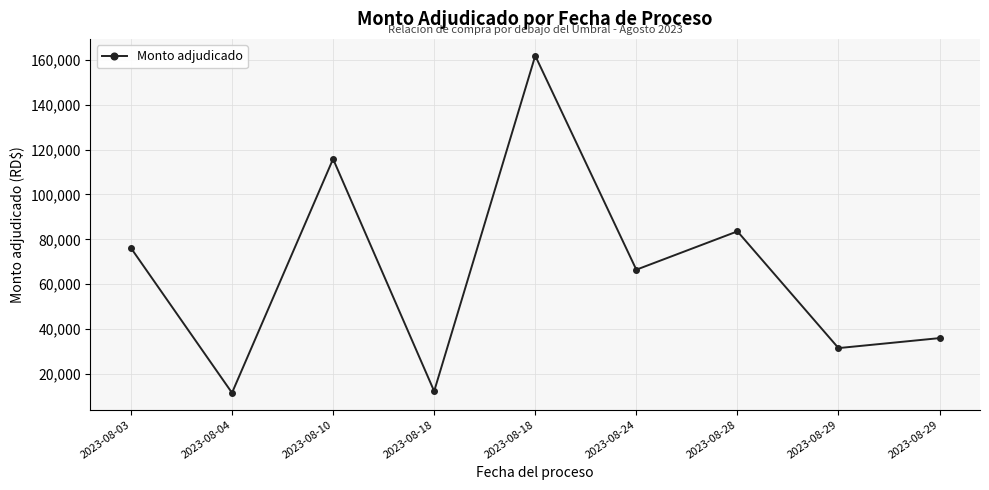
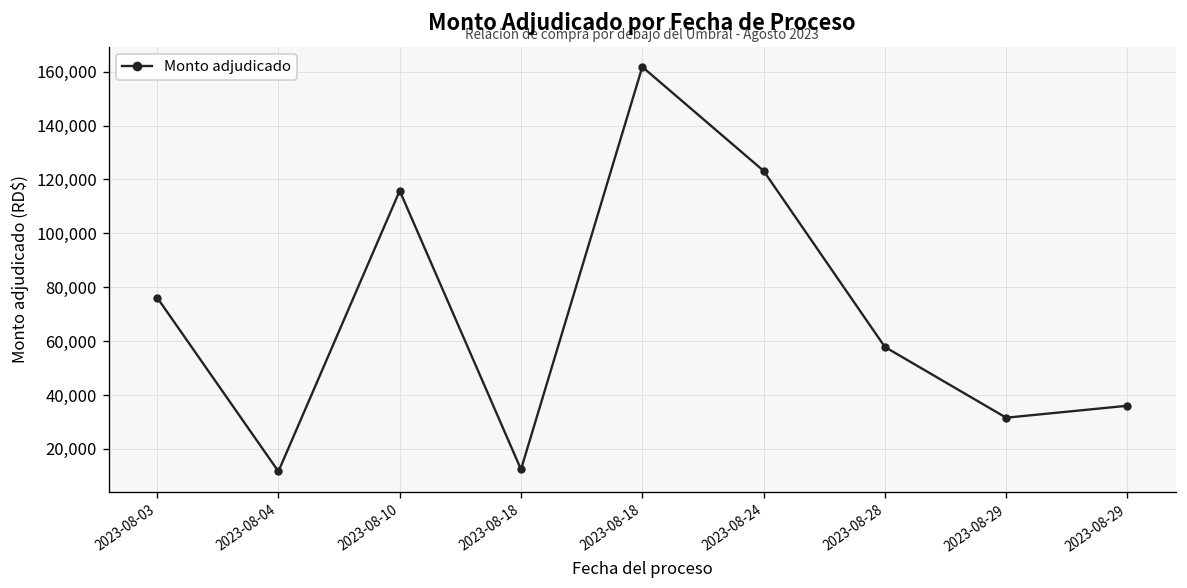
  {
    "2023-08-03": "76,000",
    "2023-08-04": "12,000",
    "2023-08-10": "116,000",
-   "2023-08-24": "66,000",
-   "2023-08-28": "84,000"
+   "2023-08-24": "123,000",
+   "2023-08-28": "58,000"
  }
